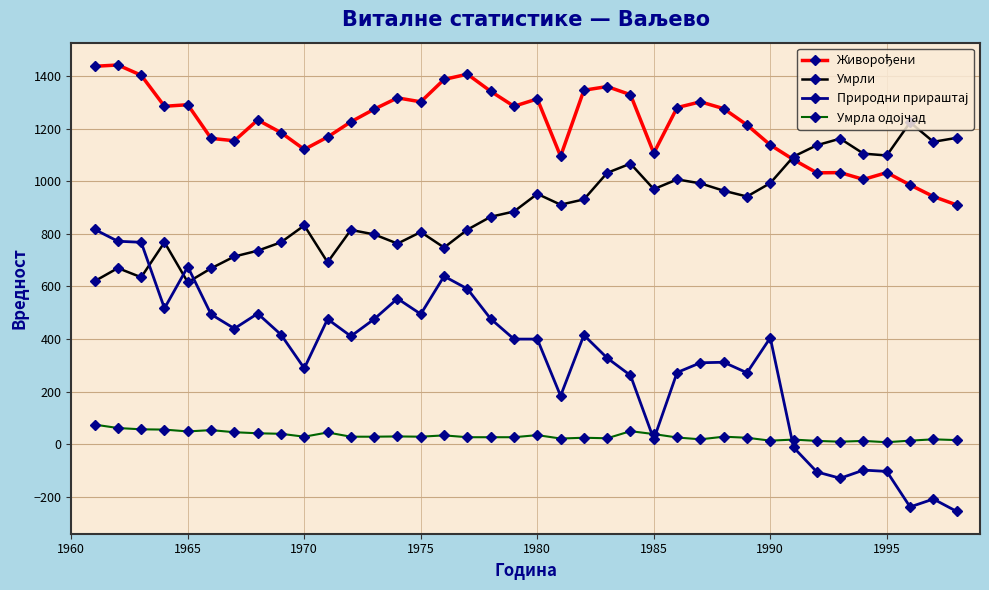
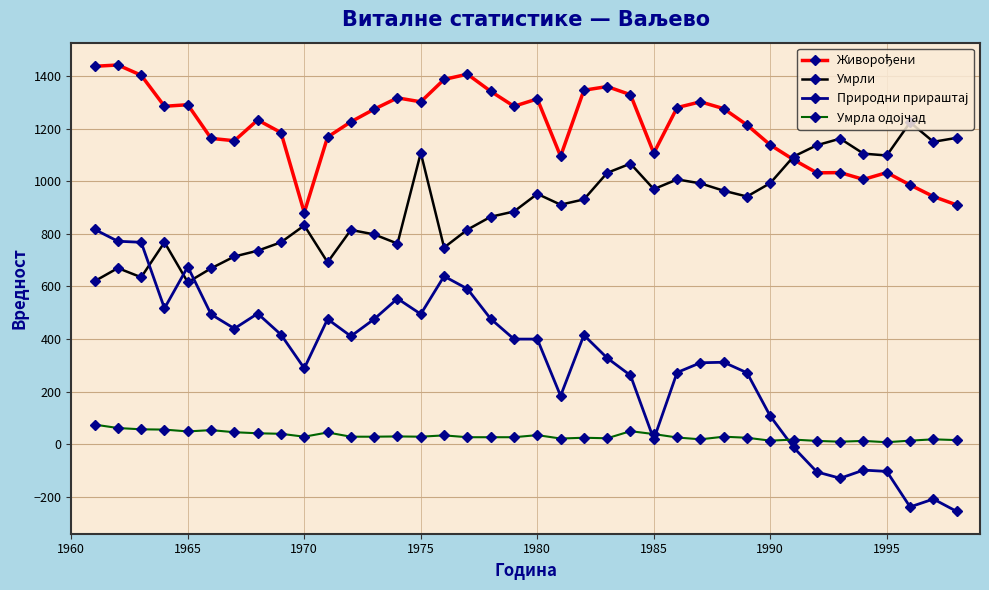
  {
    "Живорођени": {
      "1965": 1290,
-     "1970": 1120,
+     "1970": 880,
      "1975": 1300,
      "1980": 1310,
      "1985": 1110,
      "1990": 1140,
      "1995": 1030
    },
    "Умрли": {
      "1965": 620,
      "1970": 830,
-     "1975": 810,
+     "1975": 1110,
      "1980": 950,
      "1985": 970,
      "1990": 990,
      "1995": 1100
    },
    "Природни прираштај": {
      "1965": 680,
      "1970": 290,
      "1975": 500,
      "1980": 400,
      "1985": 20,
-     "1990": 410,
+     "1990": 110,
      "1995": -100
    },
    "Умрла одојчад": {
      "1965": 50,
      "1970": 30,
      "1975": 30,
      "1980": 40,
      "1985": 40,
      "1990": 10,
      "1995": 10
    }
  }
